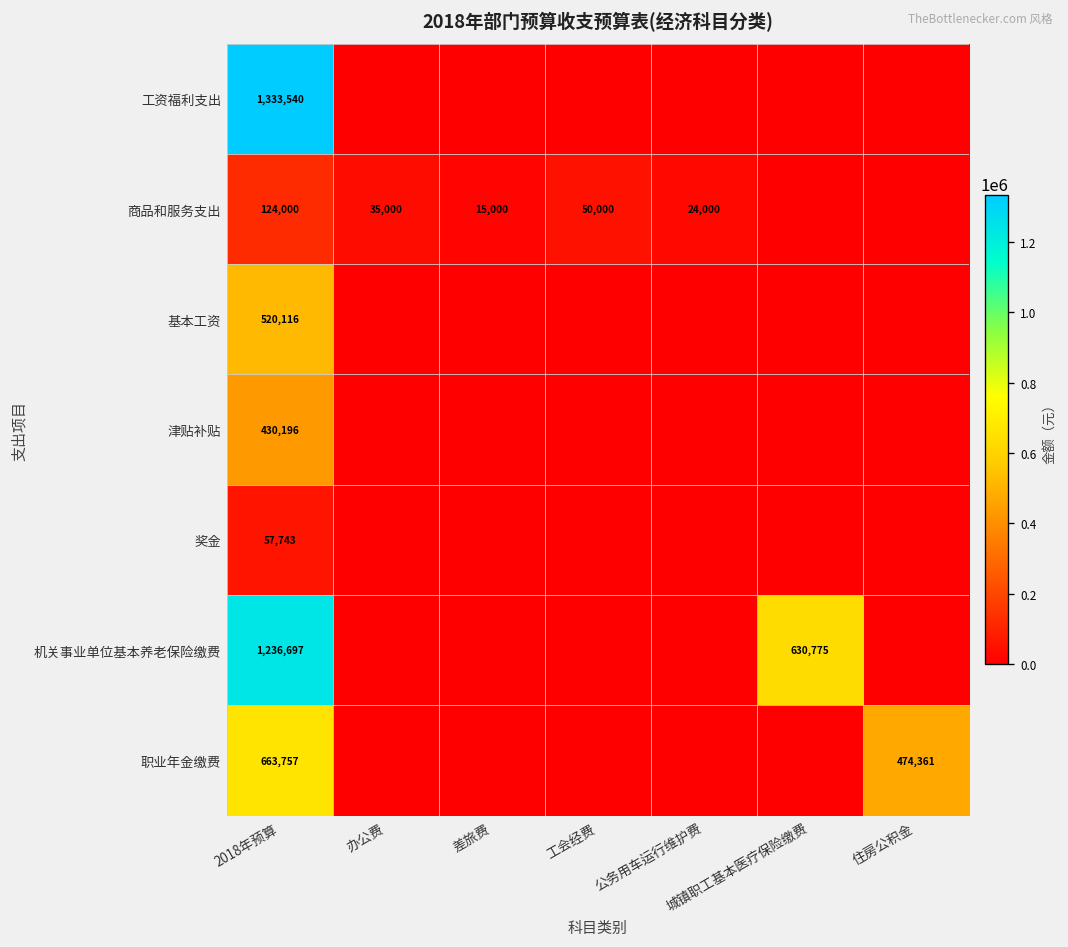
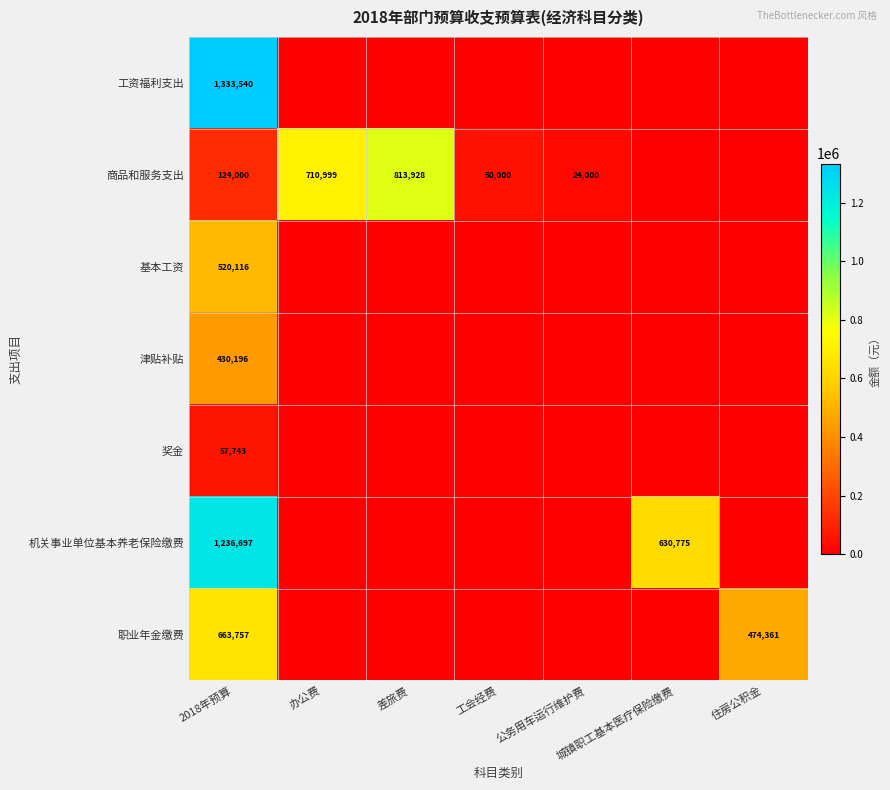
  {
    "工资福利支出": {
      "2018年预算": "1,333,540"
    },
    "商品和服务支出": {
      "2018年预算": "124,000",
-     "办公费": "35,000",
-     "差旅费": "15,000",
+     "办公费": "710,999",
+     "差旅费": "813,928",
      "工会经费": "50,000",
      "公务用车运行维护费": "24,000"
    },
    "基本工资": {
      "2018年预算": "520,116"
    },
    "津贴补贴": {
      "2018年预算": "430,196"
    },
    "奖金": {
      "2018年预算": "57,743"
    },
    "机关事业单位基本养老保险缴费": {
      "2018年预算": "1,236,697",
      "城镇职工基本医疗保险缴费": "630,775"
    },
    "职业年金缴费": {
      "2018年预算": "663,757",
      "住房公积金": "474,361"
    }
  }
